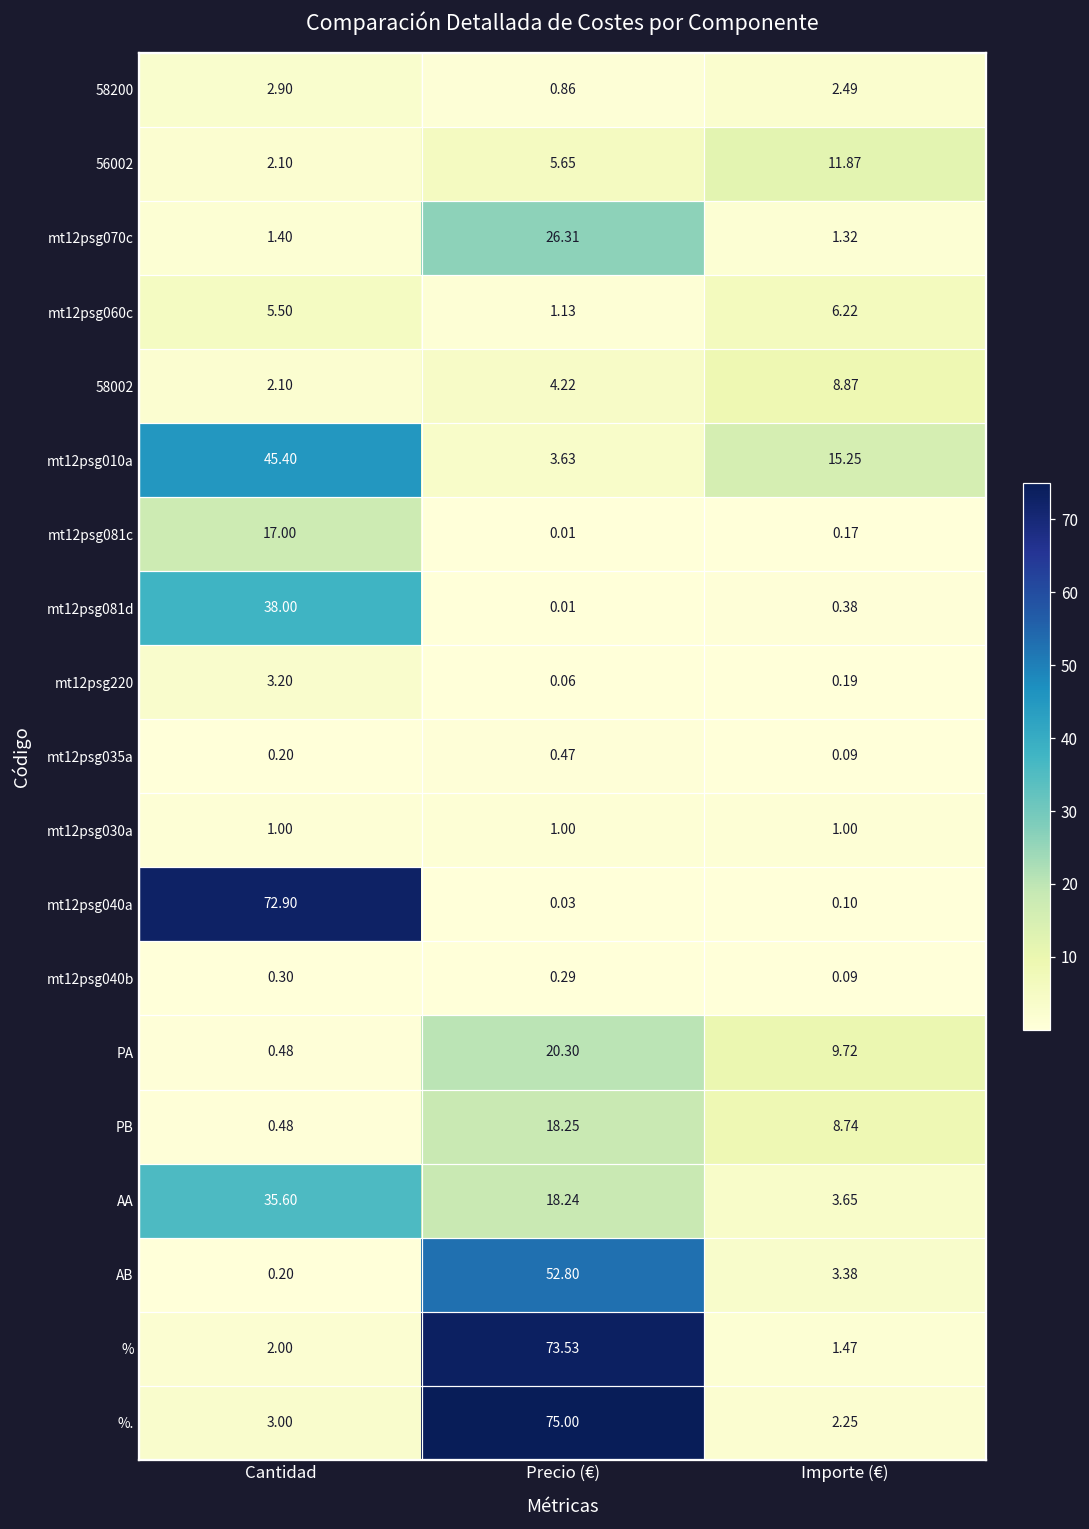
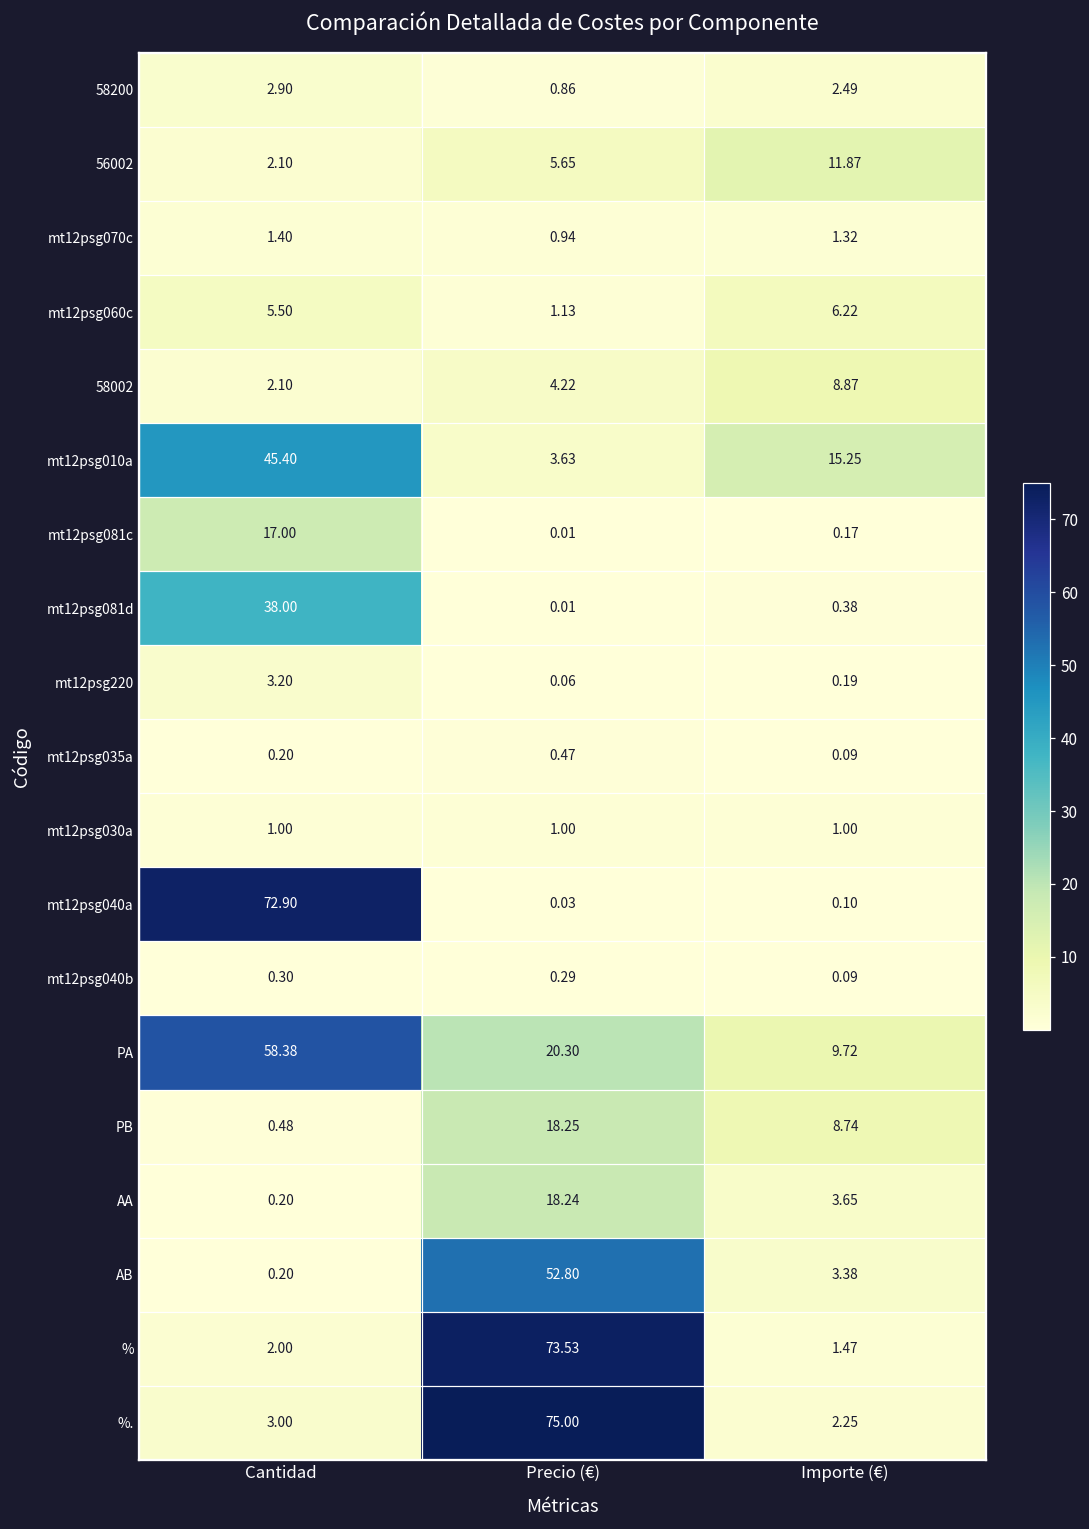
  {
    "58200": {
      "Cantidad": 2.90,
      "Precio (€)": 0.86,
      "Importe (€)": 2.49
    },
    "56002": {
      "Cantidad": 2.10,
      "Precio (€)": 5.65,
      "Importe (€)": 11.87
    },
    "mt12psg070c": {
      "Cantidad": 1.40,
-     "Precio (€)": 26.31,
+     "Precio (€)": 0.94,
      "Importe (€)": 1.32
    },
    "mt12psg060c": {
      "Cantidad": 5.50,
      "Precio (€)": 1.13,
      "Importe (€)": 6.22
    },
    "58002": {
      "Cantidad": 2.10,
      "Precio (€)": 4.22,
      "Importe (€)": 8.87
    },
    "mt12psg010a": {
      "Cantidad": 45.40,
      "Precio (€)": 3.63,
      "Importe (€)": 15.25
    },
    "mt12psg081c": {
      "Cantidad": 17.00,
      "Precio (€)": 0.01,
      "Importe (€)": 0.17
    },
    "mt12psg081d": {
      "Cantidad": 38.00,
      "Precio (€)": 0.01,
      "Importe (€)": 0.38
    },
    "mt12psg220": {
      "Cantidad": 3.20,
      "Precio (€)": 0.06,
      "Importe (€)": 0.19
    },
    "mt12psg035a": {
      "Cantidad": 0.20,
      "Precio (€)": 0.47,
      "Importe (€)": 0.09
    },
    "mt12psg030a": {
      "Cantidad": 1.00,
      "Precio (€)": 1.00,
      "Importe (€)": 1.00
    },
    "mt12psg040a": {
      "Cantidad": 72.90,
      "Precio (€)": 0.03,
      "Importe (€)": 0.10
    },
    "mt12psg040b": {
      "Cantidad": 0.30,
      "Precio (€)": 0.29,
      "Importe (€)": 0.09
    },
    "PA": {
-     "Cantidad": 0.48,
+     "Cantidad": 58.38,
      "Precio (€)": 20.30,
      "Importe (€)": 9.72
    },
    "PB": {
      "Cantidad": 0.48,
      "Precio (€)": 18.25,
      "Importe (€)": 8.74
    },
    "AA": {
-     "Cantidad": 35.60,
+     "Cantidad": 0.20,
      "Precio (€)": 18.24,
      "Importe (€)": 3.65
    },
    "AB": {
      "Cantidad": 0.20,
      "Precio (€)": 52.80,
      "Importe (€)": 3.38
    },
    "%": {
      "Cantidad": 2.00,
      "Precio (€)": 73.53,
      "Importe (€)": 1.47
    },
    "%.": {
      "Cantidad": 3.00,
      "Precio (€)": 75.00,
      "Importe (€)": 2.25
    }
  }
